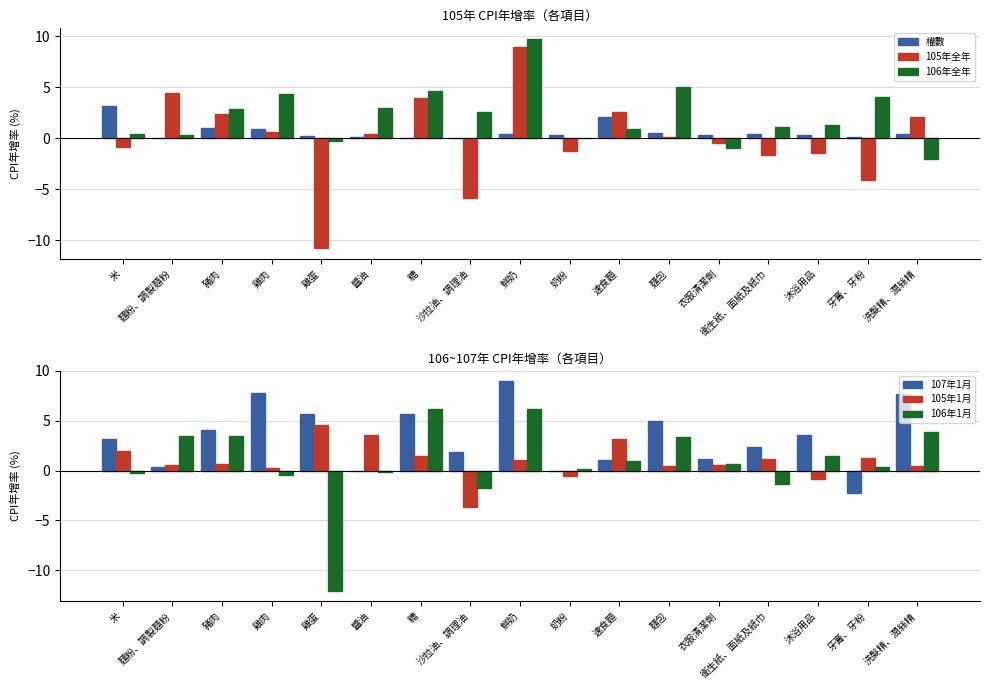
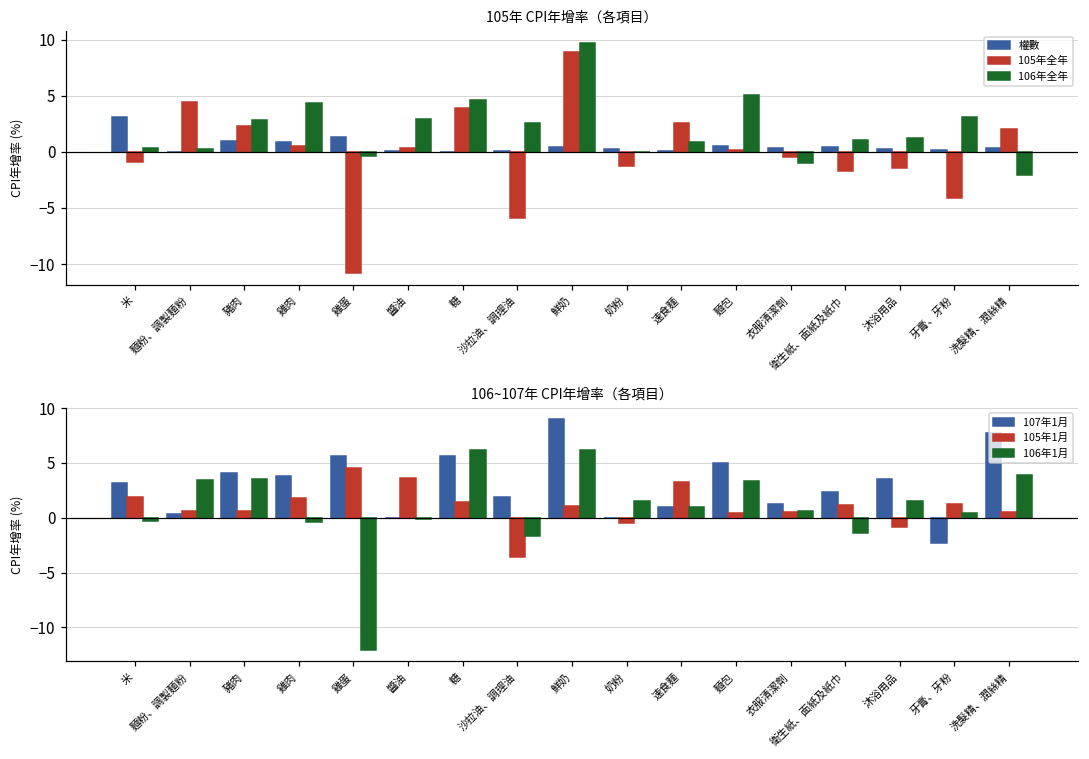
  {
    "105年 CPI年增率（各項目）": {
      "權數": {
        "米": 3.1,
        "豬肉": 1.0,
        "雞肉": 0.9,
-       "雞蛋": 0.2,
+       "雞蛋": 1.4,
        "鮮奶": 0.5,
        "奶粉": 0.3,
-       "速食麵": 2.1,
+       "速食麵": 0.1,
        "麵包": 0.5,
        "衣服清潔劑": 0.3,
        "衛生紙、面紙及紙巾": 0.4,
        "沐浴用品": 0.3,
        "洗髮精、潤絲精": 0.4
      },
      "105年全年": {
        "米": -0.9,
        "麵粉、調製麵粉": 4.4,
        "豬肉": 2.3,
        "雞肉": 0.6,
        "雞蛋": -10.8,
        "醬油": 0.4,
        "糖": 3.9,
        "沙拉油、調理油": -5.9,
        "鮮奶": 9.0,
        "奶粉": -1.2,
        "速食麵": 2.6,
        "衣服清潔劑": -0.5,
        "衛生紙、面紙及紙巾": -1.7,
        "沐浴用品": -1.4,
        "牙膏、牙粉": -4.1,
        "洗髮精、潤絲精": 2.0
      },
      "106年全年": {
        "米": 0.4,
        "麵粉、調製麵粉": 0.3,
        "豬肉": 2.8,
        "雞肉": 4.4,
        "雞蛋": -0.3,
        "醬油": 3.0,
        "糖": 4.6,
        "沙拉油、調理油": 2.6,
        "鮮奶": 9.7,
        "速食麵": 0.9,
        "麵包": 5.0,
        "衣服清潔劑": -1.0,
        "衛生紙、面紙及紙巾": 1.1,
        "沐浴用品": 1.3,
-       "牙膏、牙粉": 4.1,
+       "牙膏、牙粉": 3.1,
        "洗髮精、潤絲精": -2.0
      }
    },
    "106~107年 CPI年增率（各項目）": {
      "107年1月": {
        "米": 3,
        "麵粉、調製麵粉": 0,
        "豬肉": 4,
-       "雞肉": 8,
+       "雞肉": 4,
        "雞蛋": 6,
        "糖": 6,
        "沙拉油、調理油": 2,
        "鮮奶": 9,
        "速食麵": 1,
        "麵包": 5,
        "衣服清潔劑": 1,
        "衛生紙、面紙及紙巾": 2,
        "沐浴用品": 4,
        "牙膏、牙粉": -2
      },
      "105年1月": {
        "米": 2,
        "麵粉、調製麵粉": 1,
        "豬肉": 1,
-       "雞肉": 0,
+       "雞肉": 2,
        "雞蛋": 5,
        "醬油": 4,
        "糖": 1,
        "沙拉油、調理油": -4,
        "鮮奶": 1,
        "奶粉": 0,
        "速食麵": 3,
        "麵包": 0,
        "衣服清潔劑": 1,
        "衛生紙、面紙及紙巾": 1,
        "沐浴用品": -1,
        "牙膏、牙粉": 1,
        "洗髮精、潤絲精": 1
      },
      "106年1月": {
        "米": 0,
        "麵粉、調製麵粉": 3,
        "豬肉": 4,
        "雞肉": 0,
        "雞蛋": -12,
        "糖": 6,
        "沙拉油、調理油": -2,
        "鮮奶": 6,
-       "奶粉": 0,
+       "奶粉": 2,
        "速食麵": 1,
        "麵包": 3,
        "衣服清潔劑": 1,
        "衛生紙、面紙及紙巾": -1,
        "沐浴用品": 1,
        "牙膏、牙粉": 0,
        "洗髮精、潤絲精": 4
      }
    }
  }
